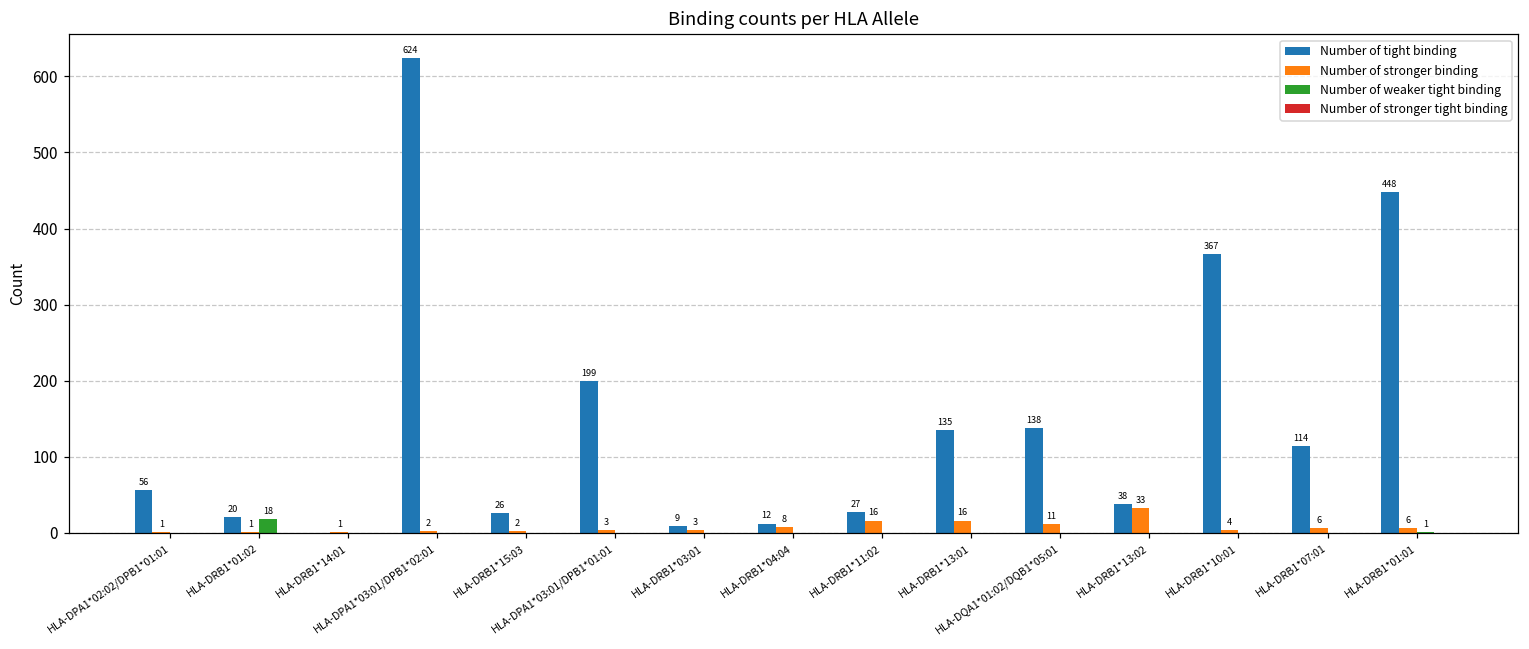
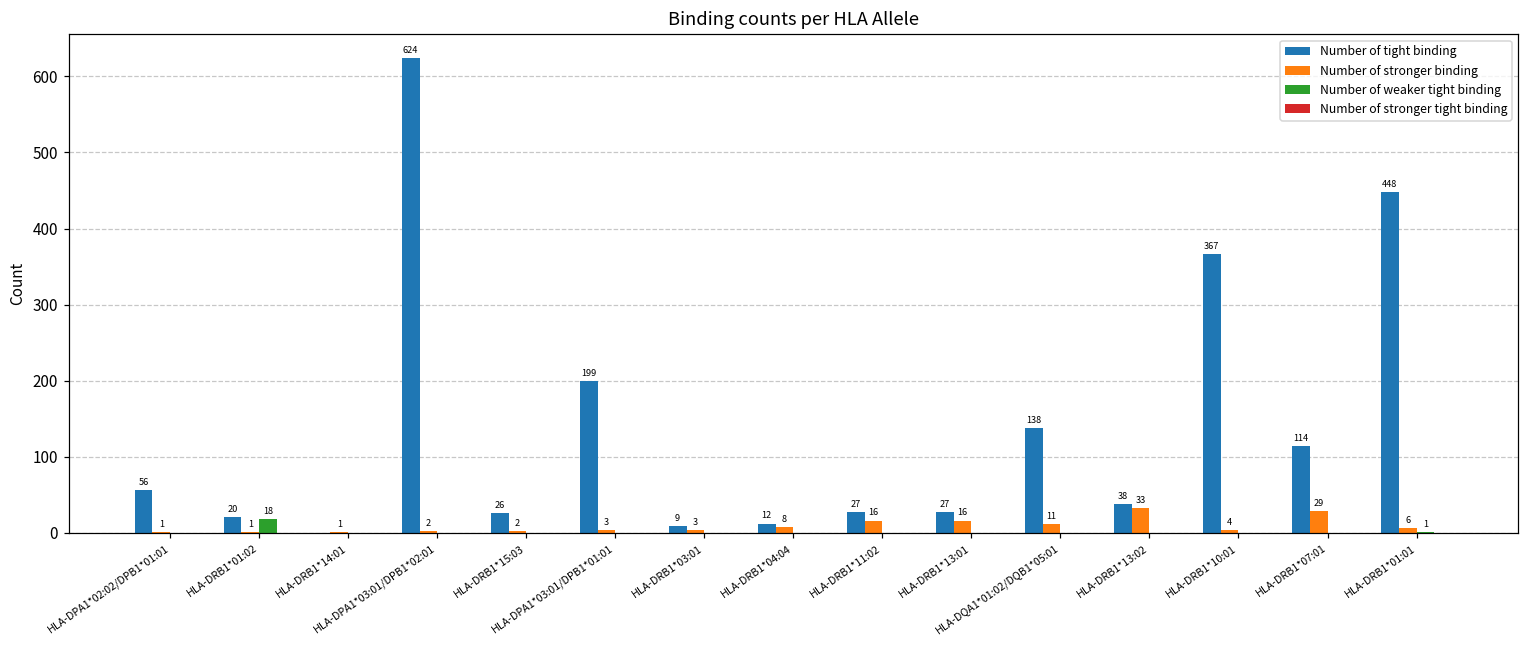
  {
    "Number of tight binding": {
      "HLA-DPA1*02:02/DPB1*01:01": 56,
      "HLA-DRB1*01:02": 20,
      "HLA-DPA1*03:01/DPB1*02:01": 624,
      "HLA-DRB1*15:03": 26,
      "HLA-DPA1*03:01/DPB1*01:01": 199,
      "HLA-DRB1*03:01": 9,
      "HLA-DRB1*04:04": 12,
      "HLA-DRB1*11:02": 27,
-     "HLA-DRB1*13:01": 135,
+     "HLA-DRB1*13:01": 27,
      "HLA-DQA1*01:02/DQB1*05:01": 138,
      "HLA-DRB1*13:02": 38,
      "HLA-DRB1*10:01": 367,
      "HLA-DRB1*07:01": 114,
      "HLA-DRB1*01:01": 448
    },
    "Number of stronger binding": {
      "HLA-DPA1*02:02/DPB1*01:01": 1,
      "HLA-DRB1*01:02": 1,
      "HLA-DRB1*14:01": 1,
      "HLA-DPA1*03:01/DPB1*02:01": 2,
      "HLA-DRB1*15:03": 2,
      "HLA-DPA1*03:01/DPB1*01:01": 3,
      "HLA-DRB1*03:01": 3,
      "HLA-DRB1*04:04": 8,
      "HLA-DRB1*11:02": 16,
      "HLA-DRB1*13:01": 16,
      "HLA-DQA1*01:02/DQB1*05:01": 11,
      "HLA-DRB1*13:02": 33,
      "HLA-DRB1*10:01": 4,
-     "HLA-DRB1*07:01": 6,
+     "HLA-DRB1*07:01": 29,
      "HLA-DRB1*01:01": 6
    },
    "Number of weaker tight binding": {
      "HLA-DRB1*01:02": 18,
      "HLA-DRB1*01:01": 1
    },
    "Number of stronger tight binding": {
      "HLA-DPA1*02:02/DPB1*01:01": 0,
      "HLA-DRB1*01:02": 0,
      "HLA-DRB1*14:01": 0,
      "HLA-DPA1*03:01/DPB1*02:01": 0,
      "HLA-DRB1*15:03": 0,
      "HLA-DPA1*03:01/DPB1*01:01": 0,
      "HLA-DRB1*03:01": 0,
      "HLA-DRB1*04:04": 0,
      "HLA-DRB1*11:02": 0,
      "HLA-DRB1*13:01": 0,
      "HLA-DQA1*01:02/DQB1*05:01": 0,
      "HLA-DRB1*13:02": 0,
      "HLA-DRB1*10:01": 0,
      "HLA-DRB1*07:01": 0,
      "HLA-DRB1*01:01": 0
    }
  }
